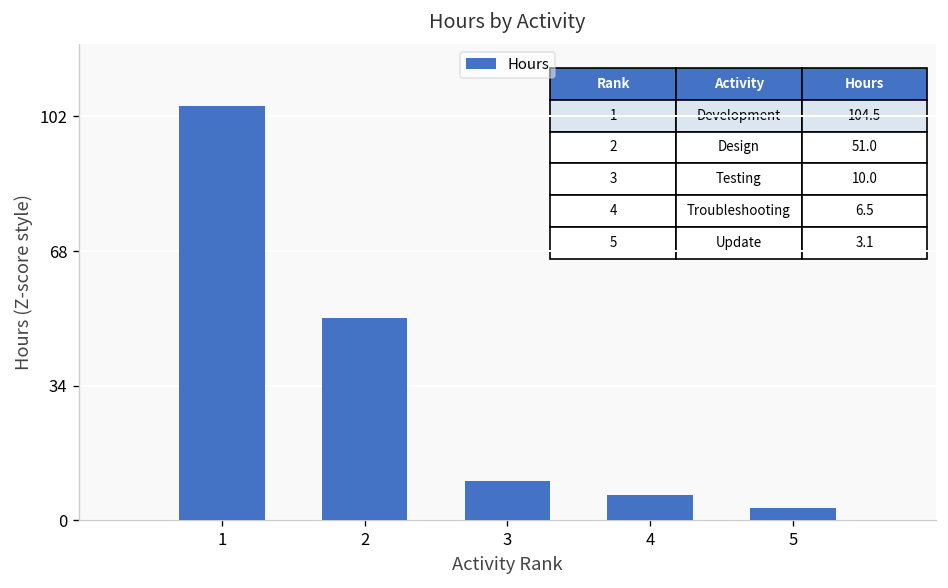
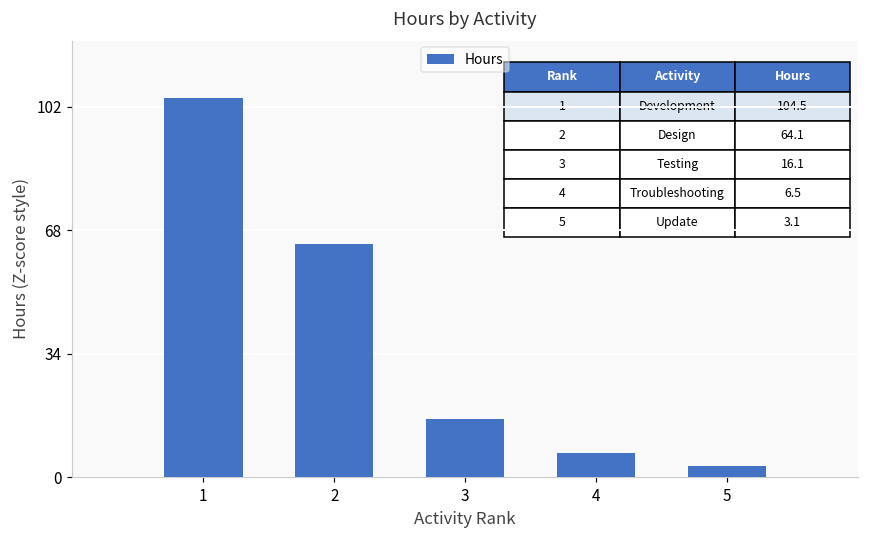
  {
-   "2": 51.0,
-   "3": 10.0
+   "2": 64.1,
+   "3": 16.1
  }
